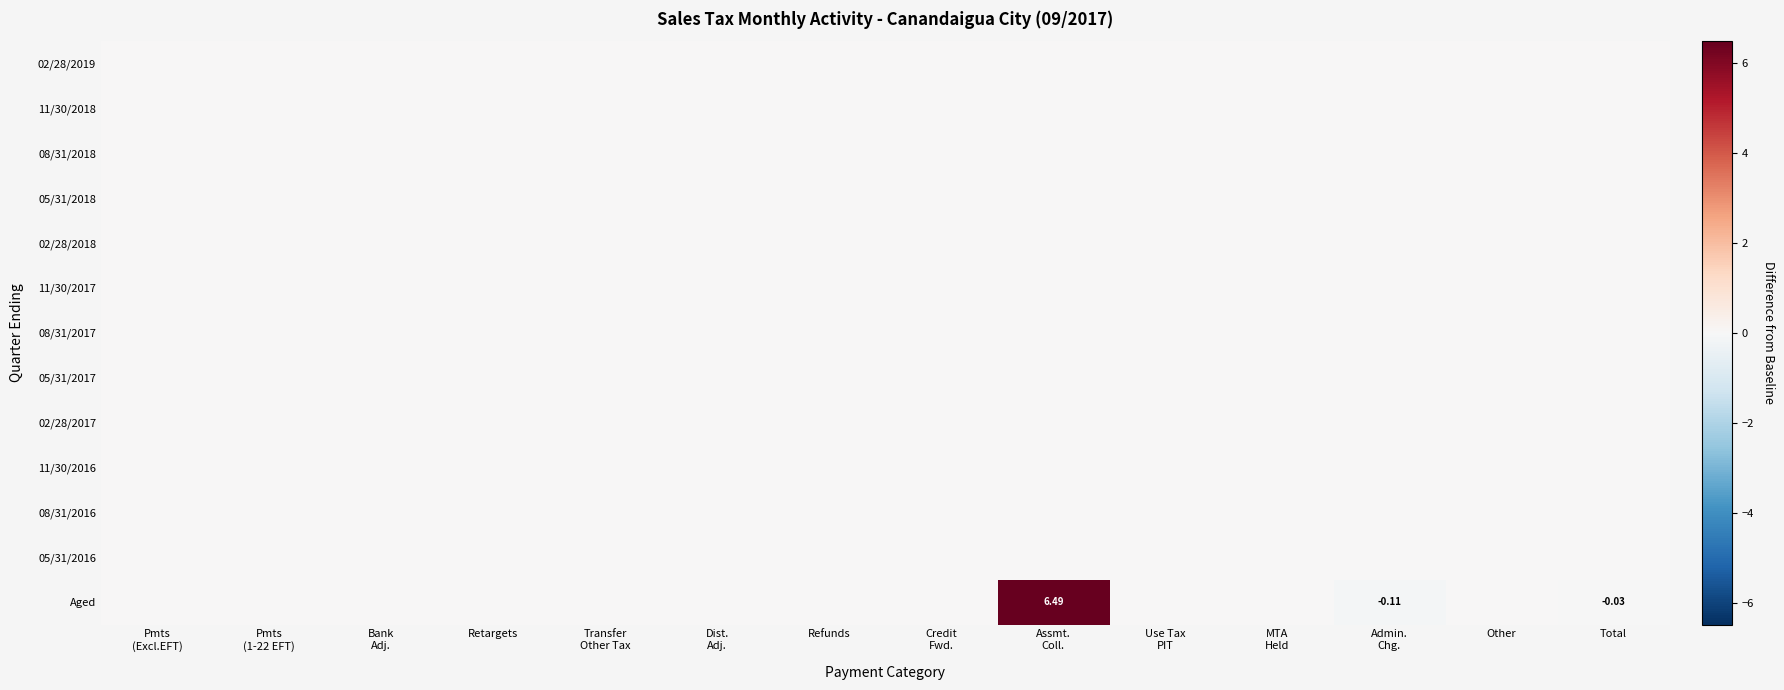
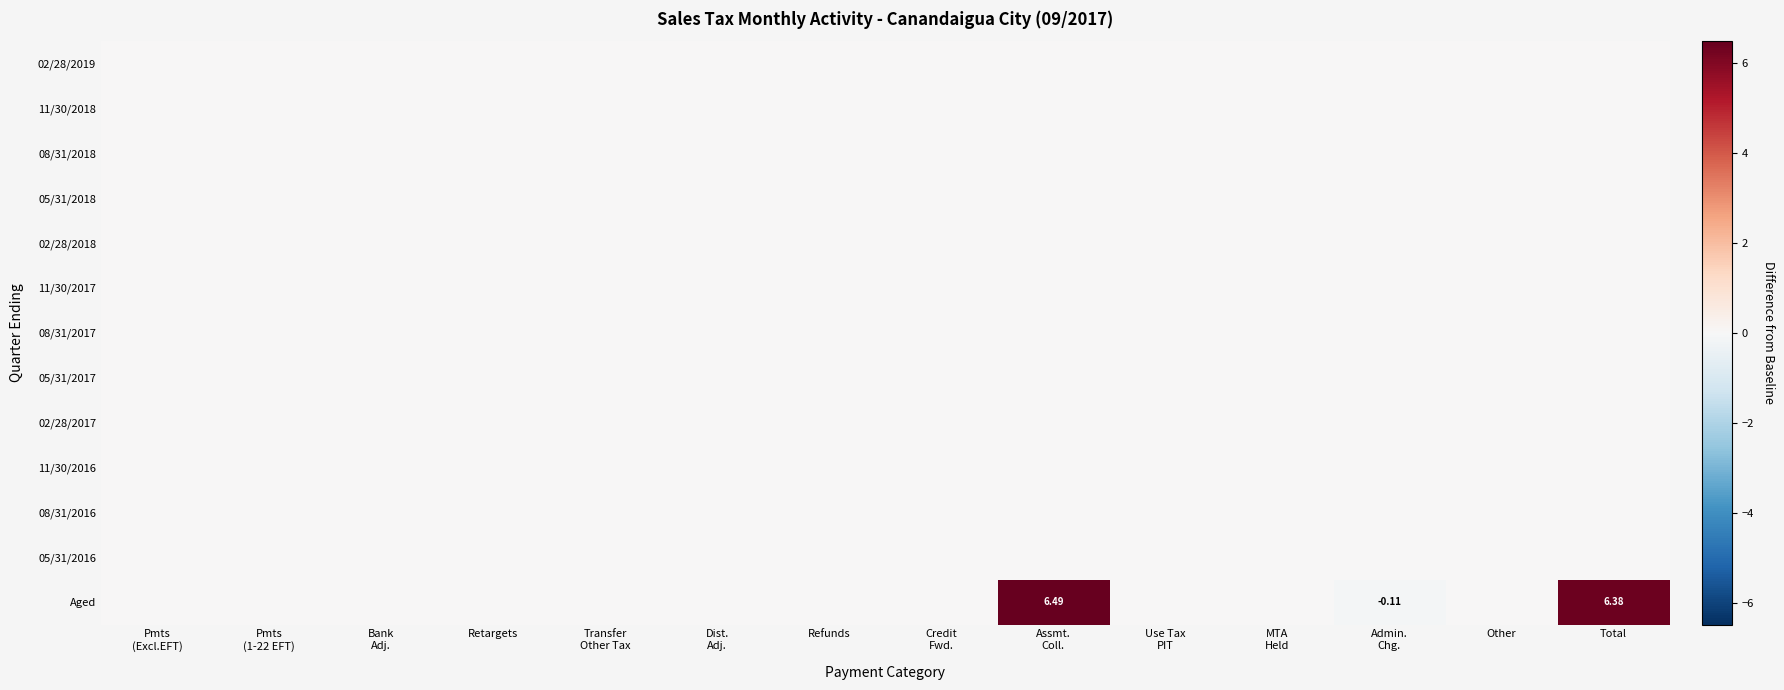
  {
    "Aged": {
      "Assmt. Coll.": 6.49,
      "Admin. Chg.": -0.11,
-     "Total": -0.03
+     "Total": 6.38
    }
  }
